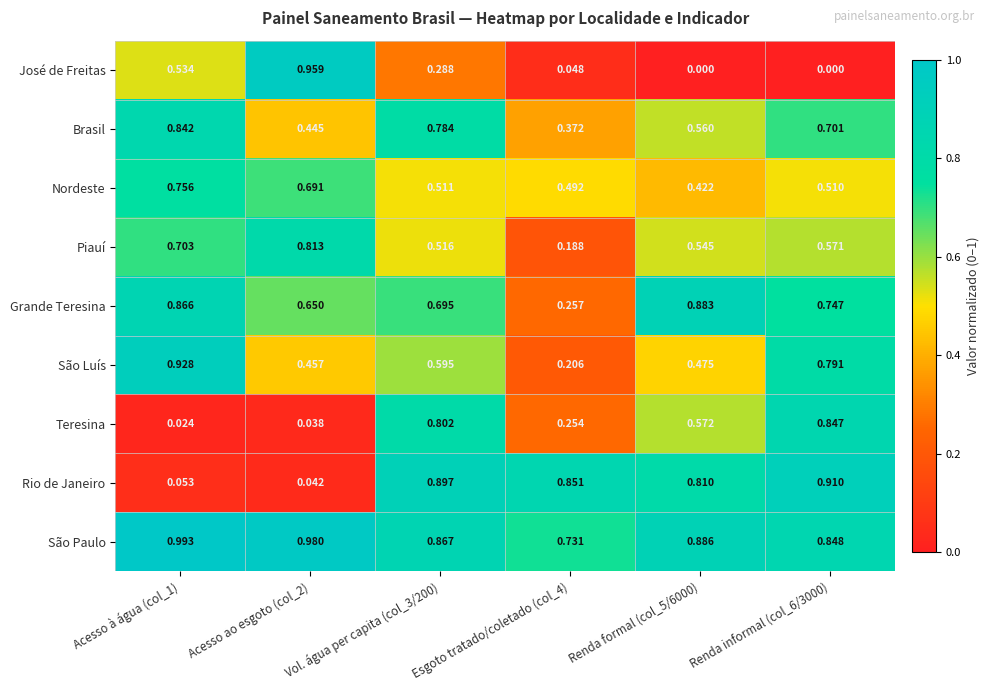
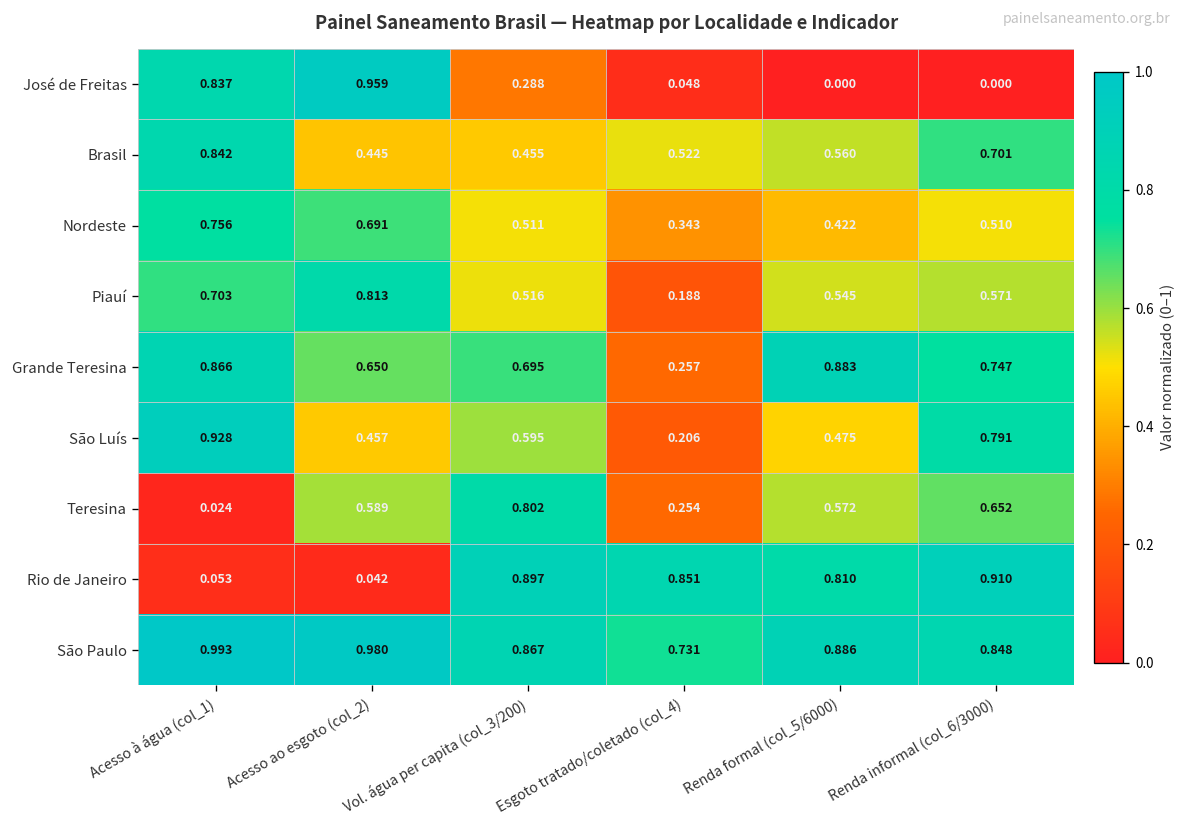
  {
    "José de Freitas": {
-     "Acesso à água (col_1)": 0.534,
+     "Acesso à água (col_1)": 0.837,
      "Acesso ao esgoto (col_2)": 0.959,
      "Vol. água per capita (col_3/200)": 0.288,
      "Esgoto tratado/coletado (col_4)": 0.048,
      "Renda formal (col_5/6000)": 0.000,
      "Renda informal (col_6/3000)": 0.000
    },
    "Brasil": {
      "Acesso à água (col_1)": 0.842,
      "Acesso ao esgoto (col_2)": 0.445,
-     "Vol. água per capita (col_3/200)": 0.784,
-     "Esgoto tratado/coletado (col_4)": 0.372,
+     "Vol. água per capita (col_3/200)": 0.455,
+     "Esgoto tratado/coletado (col_4)": 0.522,
      "Renda formal (col_5/6000)": 0.560,
      "Renda informal (col_6/3000)": 0.701
    },
    "Nordeste": {
      "Acesso à água (col_1)": 0.756,
      "Acesso ao esgoto (col_2)": 0.691,
      "Vol. água per capita (col_3/200)": 0.511,
-     "Esgoto tratado/coletado (col_4)": 0.492,
+     "Esgoto tratado/coletado (col_4)": 0.343,
      "Renda formal (col_5/6000)": 0.422,
      "Renda informal (col_6/3000)": 0.510
    },
    "Piauí": {
      "Acesso à água (col_1)": 0.703,
      "Acesso ao esgoto (col_2)": 0.813,
      "Vol. água per capita (col_3/200)": 0.516,
      "Esgoto tratado/coletado (col_4)": 0.188,
      "Renda formal (col_5/6000)": 0.545,
      "Renda informal (col_6/3000)": 0.571
    },
    "Grande Teresina": {
      "Acesso à água (col_1)": 0.866,
      "Acesso ao esgoto (col_2)": 0.650,
      "Vol. água per capita (col_3/200)": 0.695,
      "Esgoto tratado/coletado (col_4)": 0.257,
      "Renda formal (col_5/6000)": 0.883,
      "Renda informal (col_6/3000)": 0.747
    },
    "São Luís": {
      "Acesso à água (col_1)": 0.928,
      "Acesso ao esgoto (col_2)": 0.457,
      "Vol. água per capita (col_3/200)": 0.595,
      "Esgoto tratado/coletado (col_4)": 0.206,
      "Renda formal (col_5/6000)": 0.475,
      "Renda informal (col_6/3000)": 0.791
    },
    "Teresina": {
      "Acesso à água (col_1)": 0.024,
-     "Acesso ao esgoto (col_2)": 0.038,
+     "Acesso ao esgoto (col_2)": 0.589,
      "Vol. água per capita (col_3/200)": 0.802,
      "Esgoto tratado/coletado (col_4)": 0.254,
      "Renda formal (col_5/6000)": 0.572,
-     "Renda informal (col_6/3000)": 0.847
+     "Renda informal (col_6/3000)": 0.652
    },
    "Rio de Janeiro": {
      "Acesso à água (col_1)": 0.053,
      "Acesso ao esgoto (col_2)": 0.042,
      "Vol. água per capita (col_3/200)": 0.897,
      "Esgoto tratado/coletado (col_4)": 0.851,
      "Renda formal (col_5/6000)": 0.810,
      "Renda informal (col_6/3000)": 0.910
    },
    "São Paulo": {
      "Acesso à água (col_1)": 0.993,
      "Acesso ao esgoto (col_2)": 0.980,
      "Vol. água per capita (col_3/200)": 0.867,
      "Esgoto tratado/coletado (col_4)": 0.731,
      "Renda formal (col_5/6000)": 0.886,
      "Renda informal (col_6/3000)": 0.848
    }
  }
